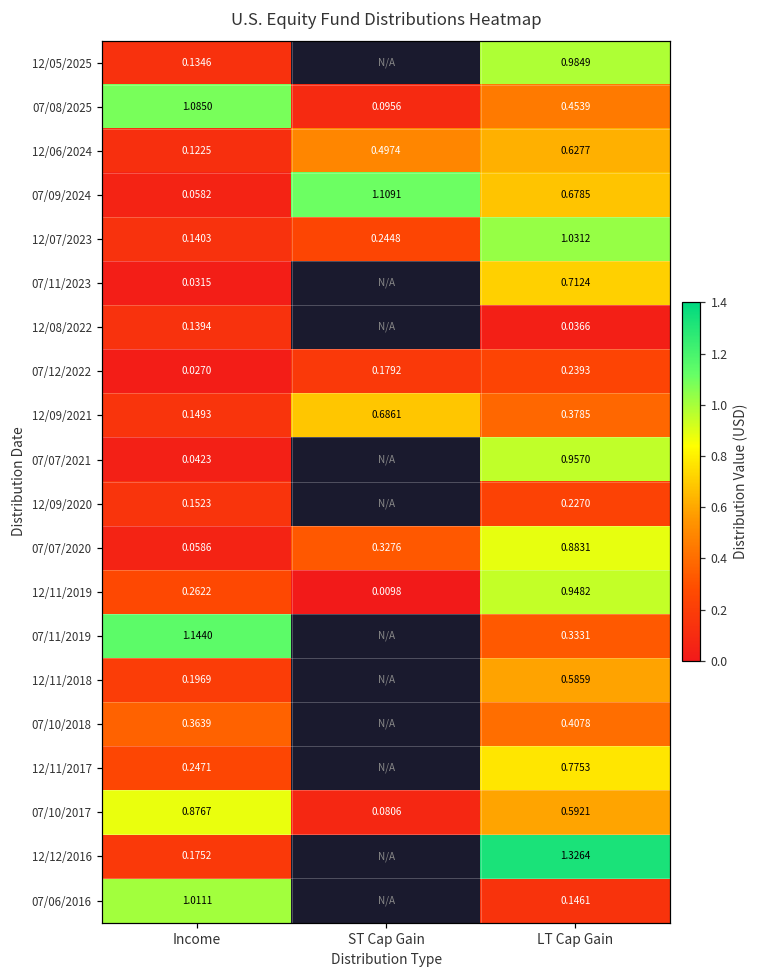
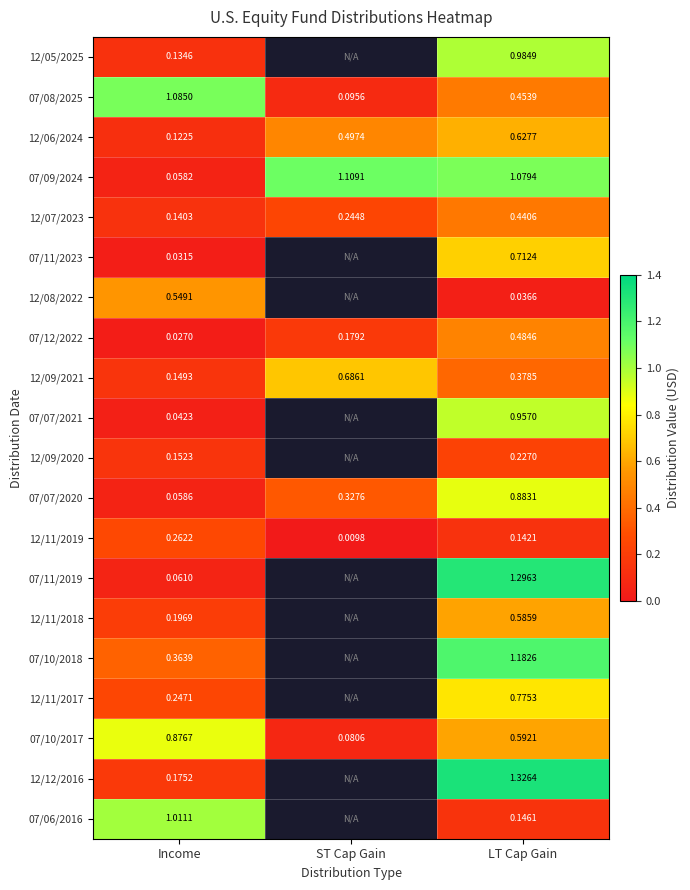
  {
    "12/05/2025": {
      "Income": 0.1346,
      "LT Cap Gain": 0.9849
    },
    "07/08/2025": {
      "Income": 1.0850,
      "ST Cap Gain": 0.0956,
      "LT Cap Gain": 0.4539
    },
    "12/06/2024": {
      "Income": 0.1225,
      "ST Cap Gain": 0.4974,
      "LT Cap Gain": 0.6277
    },
    "07/09/2024": {
      "Income": 0.0582,
      "ST Cap Gain": 1.1091,
-     "LT Cap Gain": 0.6785
+     "LT Cap Gain": 1.0794
    },
    "12/07/2023": {
      "Income": 0.1403,
      "ST Cap Gain": 0.2448,
-     "LT Cap Gain": 1.0312
+     "LT Cap Gain": 0.4406
    },
    "07/11/2023": {
      "Income": 0.0315,
      "LT Cap Gain": 0.7124
    },
    "12/08/2022": {
-     "Income": 0.1394,
+     "Income": 0.5491,
      "LT Cap Gain": 0.0366
    },
    "07/12/2022": {
      "Income": 0.0270,
      "ST Cap Gain": 0.1792,
-     "LT Cap Gain": 0.2393
+     "LT Cap Gain": 0.4846
    },
    "12/09/2021": {
      "Income": 0.1493,
      "ST Cap Gain": 0.6861,
      "LT Cap Gain": 0.3785
    },
    "07/07/2021": {
      "Income": 0.0423,
      "LT Cap Gain": 0.9570
    },
    "12/09/2020": {
      "Income": 0.1523,
      "LT Cap Gain": 0.2270
    },
    "07/07/2020": {
      "Income": 0.0586,
      "ST Cap Gain": 0.3276,
      "LT Cap Gain": 0.8831
    },
    "12/11/2019": {
      "Income": 0.2622,
      "ST Cap Gain": 0.0098,
-     "LT Cap Gain": 0.9482
+     "LT Cap Gain": 0.1421
    },
    "07/11/2019": {
-     "Income": 1.1440,
-     "LT Cap Gain": 0.3331
+     "Income": 0.0610,
+     "LT Cap Gain": 1.2963
    },
    "12/11/2018": {
      "Income": 0.1969,
      "LT Cap Gain": 0.5859
    },
    "07/10/2018": {
      "Income": 0.3639,
-     "LT Cap Gain": 0.4078
+     "LT Cap Gain": 1.1826
    },
    "12/11/2017": {
      "Income": 0.2471,
      "LT Cap Gain": 0.7753
    },
    "07/10/2017": {
      "Income": 0.8767,
      "ST Cap Gain": 0.0806,
      "LT Cap Gain": 0.5921
    },
    "12/12/2016": {
      "Income": 0.1752,
      "LT Cap Gain": 1.3264
    },
    "07/06/2016": {
      "Income": 1.0111,
      "LT Cap Gain": 0.1461
    }
  }
